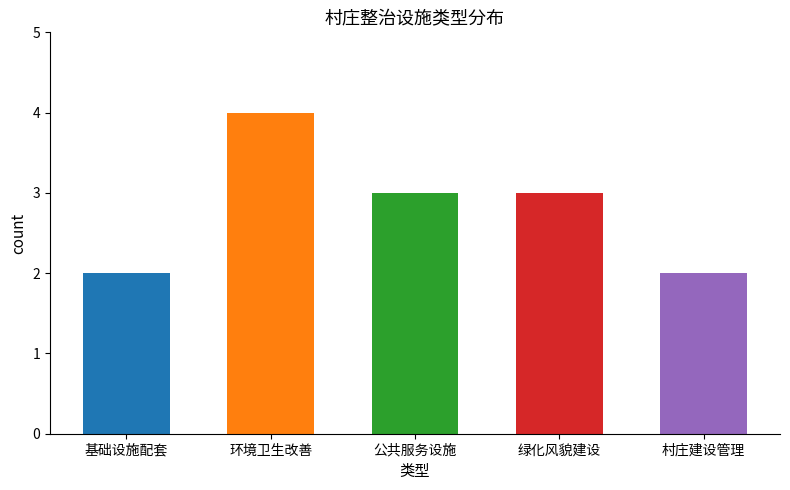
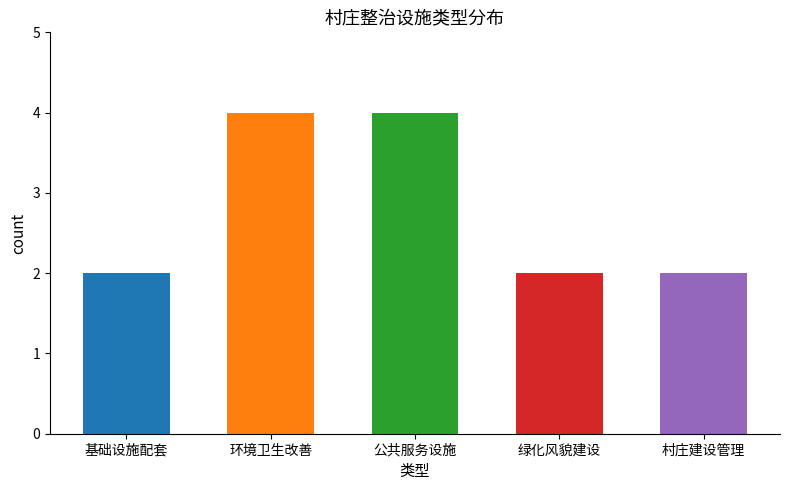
  {
    "基础设施配套": 2,
    "环境卫生改善": 4,
-   "公共服务设施": 3,
-   "绿化风貌建设": 3,
+   "公共服务设施": 4,
+   "绿化风貌建设": 2,
    "村庄建设管理": 2
  }
